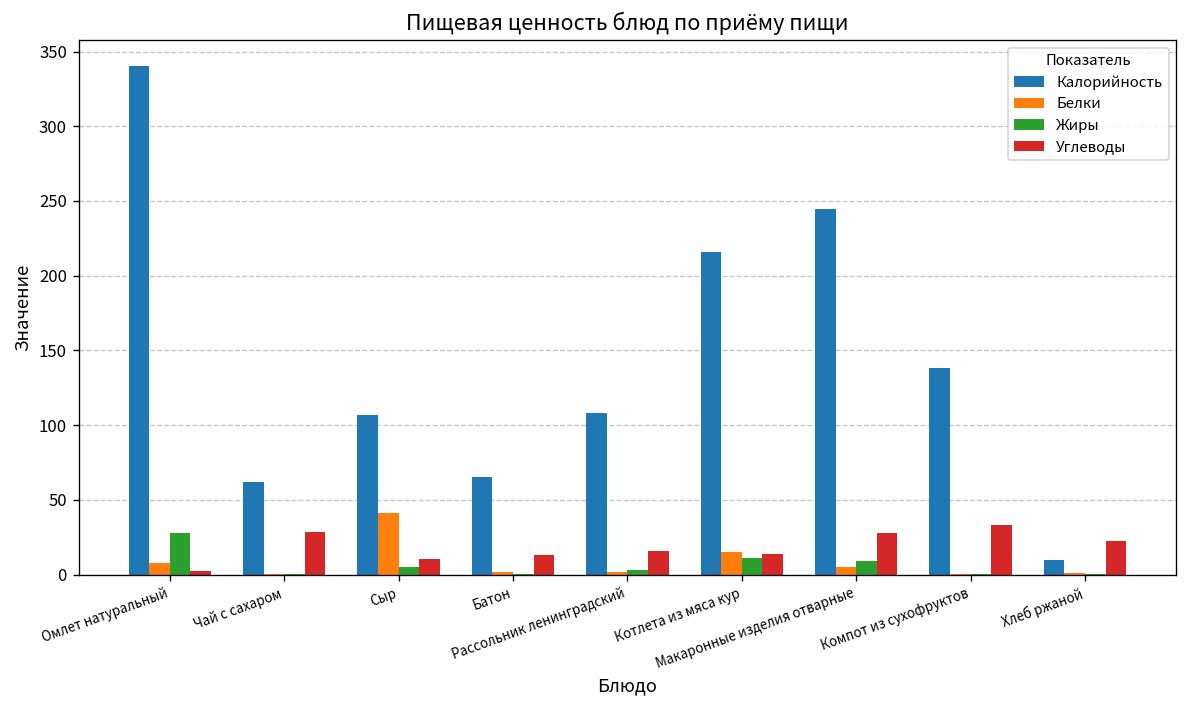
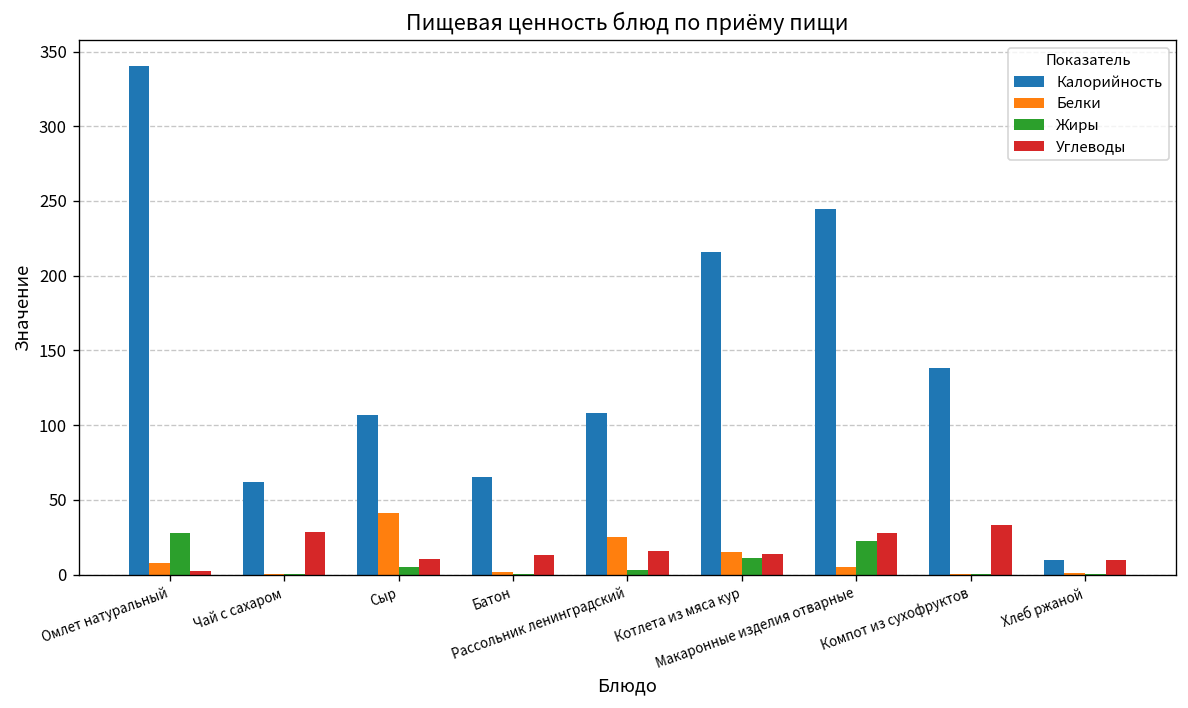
  {
    "Калорийность": {
      "Омлет натуральный": 341,
      "Чай с сахаром": 62,
      "Сыр": 107,
      "Батон": 66,
      "Рассольник ленинградский": 108,
      "Котлета из мяса кур": 216,
      "Макаронные изделия отварные": 245,
      "Компот из сухофруктов": 138,
      "Хлеб ржаной": 10
    },
    "Белки": {
      "Омлет натуральный": 8,
      "Сыр": 41,
-     "Рассольник ленинградский": 2,
+     "Рассольник ленинградский": 25,
      "Котлета из мяса кур": 15,
      "Макаронные изделия отварные": 5
    },
    "Жиры": {
      "Омлет натуральный": 28,
      "Сыр": 5,
      "Рассольник ленинградский": 3,
      "Котлета из мяса кур": 11,
-     "Макаронные изделия отварные": 9
+     "Макаронные изделия отварные": 23
    },
    "Углеводы": {
      "Омлет натуральный": 3,
      "Чай с сахаром": 29,
      "Сыр": 10,
      "Батон": 13,
      "Рассольник ленинградский": 16,
      "Котлета из мяса кур": 14,
      "Макаронные изделия отварные": 28,
      "Компот из сухофруктов": 33,
-     "Хлеб ржаной": 22
+     "Хлеб ржаной": 10
    }
  }
